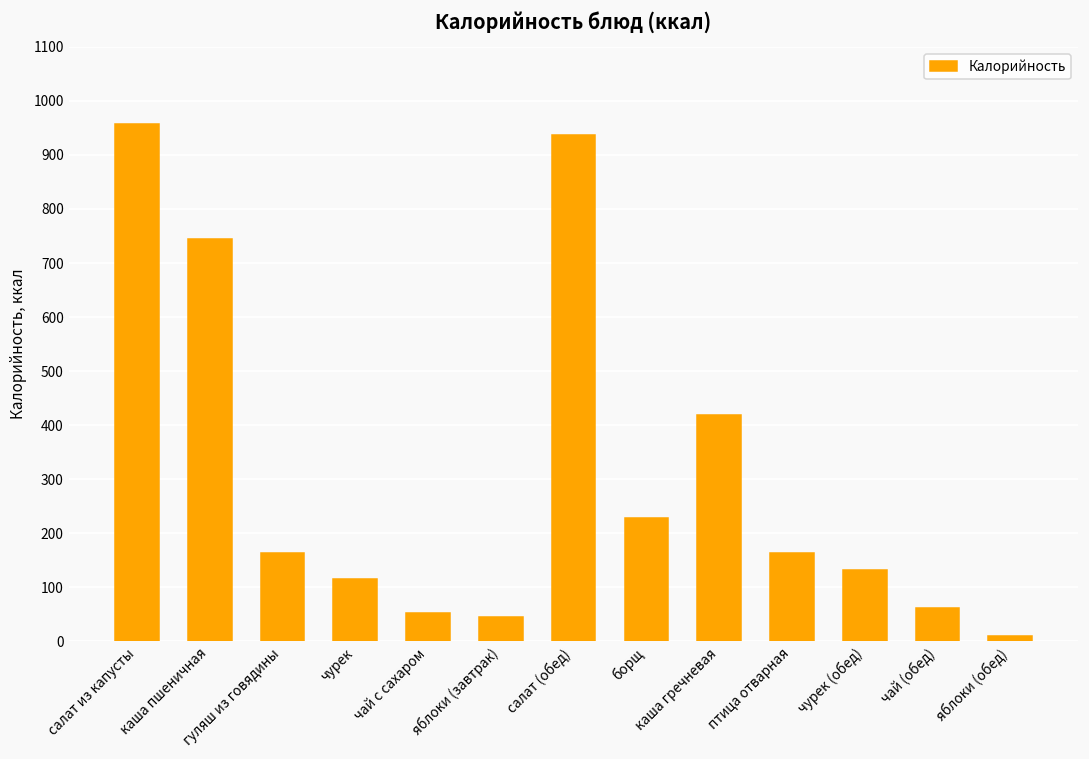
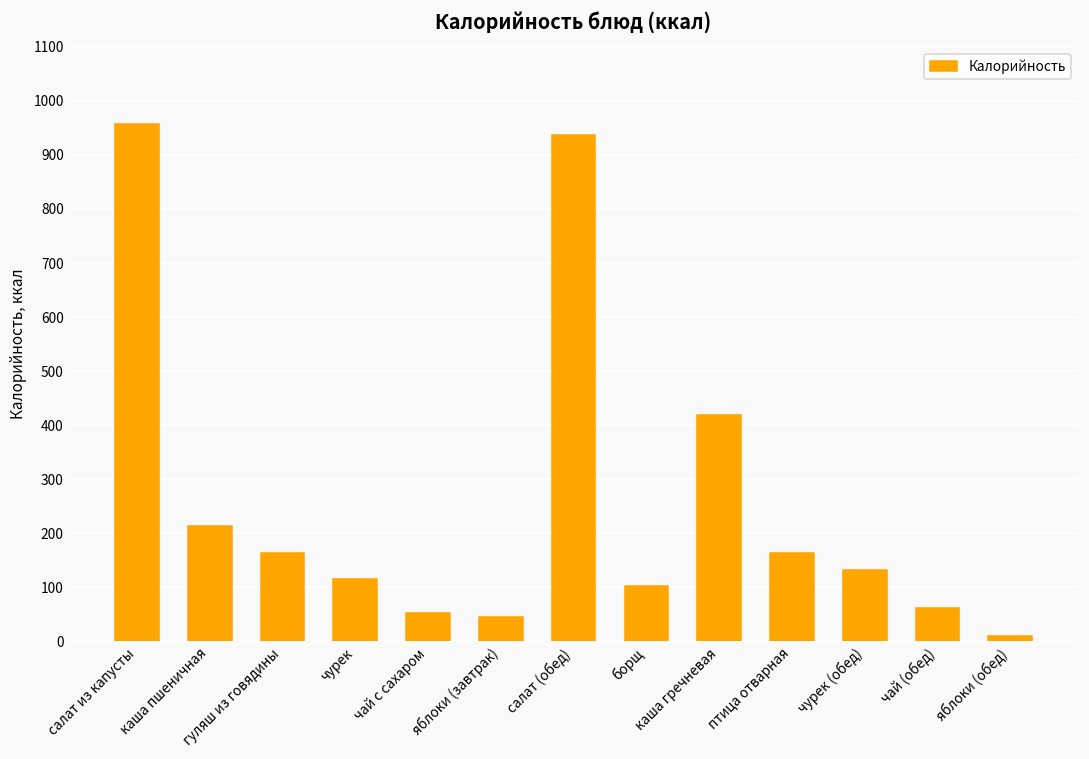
  {
    "салат из капусты": 960,
-   "каша пшеничная": 740,
+   "каша пшеничная": 210,
    "гуляш из говядины": 160,
    "чурек": 110,
    "чай с сахаром": 50,
    "яблоки (завтрак)": 40,
    "салат (обед)": 940,
-   "борщ": 230,
+   "борщ": 100,
    "каша гречневая": 420,
    "птица отварная": 160,
    "чурек (обед)": 130,
    "чай (обед)": 60,
    "яблоки (обед)": 10
  }
